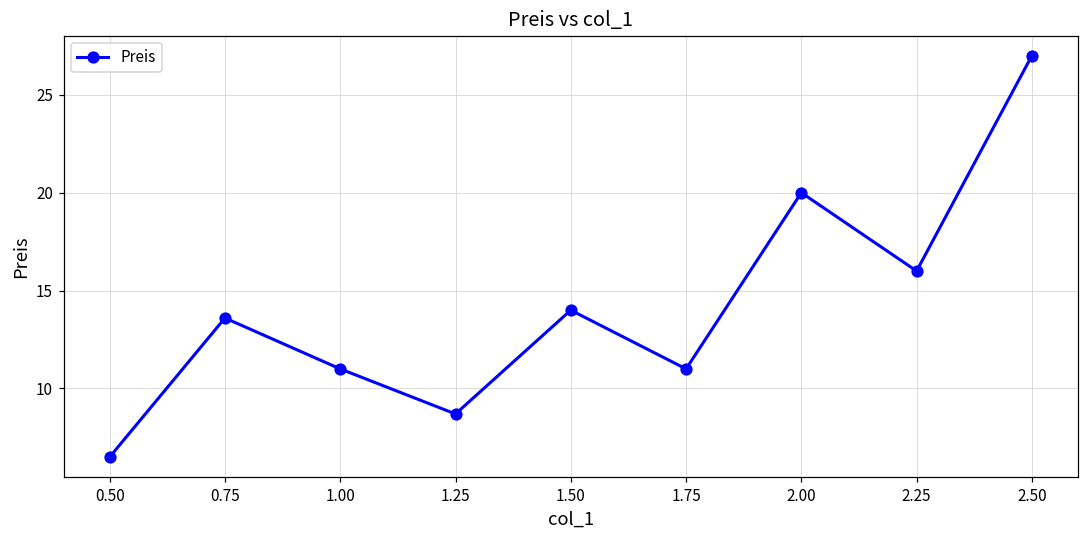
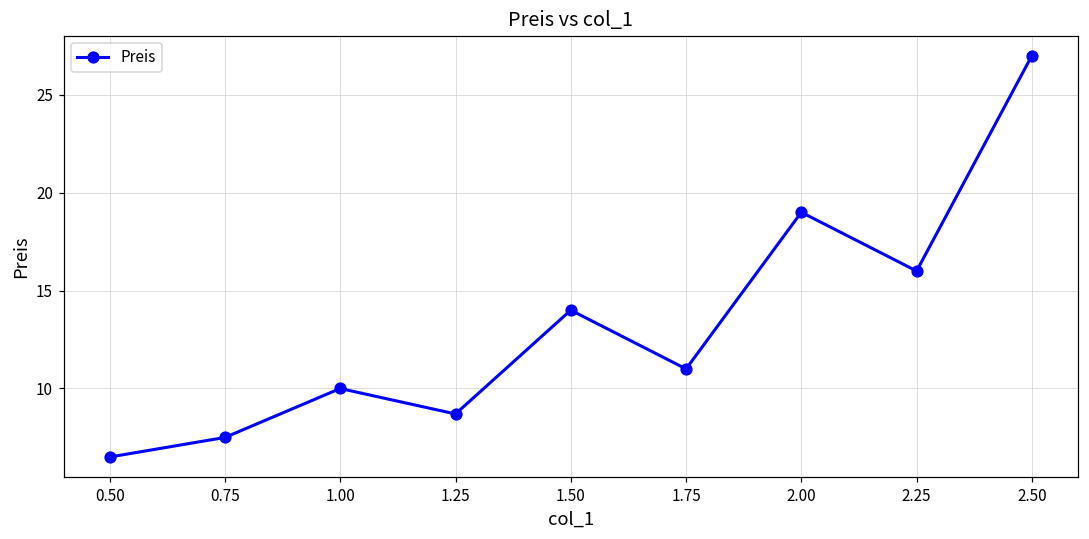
  {
    "0.50": 6.5,
-   "0.75": 13.6,
-   "1.00": 11,
+   "0.75": 7.5,
+   "1.00": 10,
    "1.25": 8.7,
    "1.50": 14.0,
    "1.75": 11.0,
-   "2.00": 20,
+   "2.00": 19,
    "2.25": 16.0,
    "2.50": 27.0
  }
